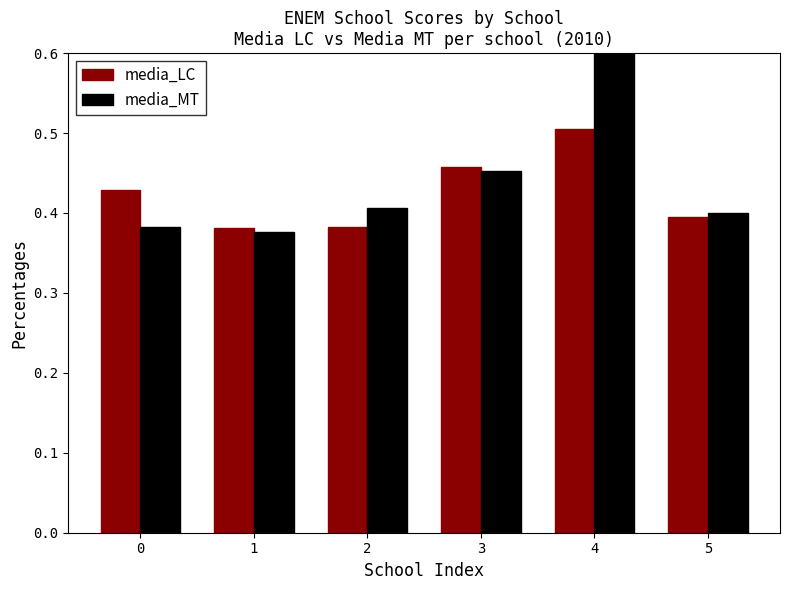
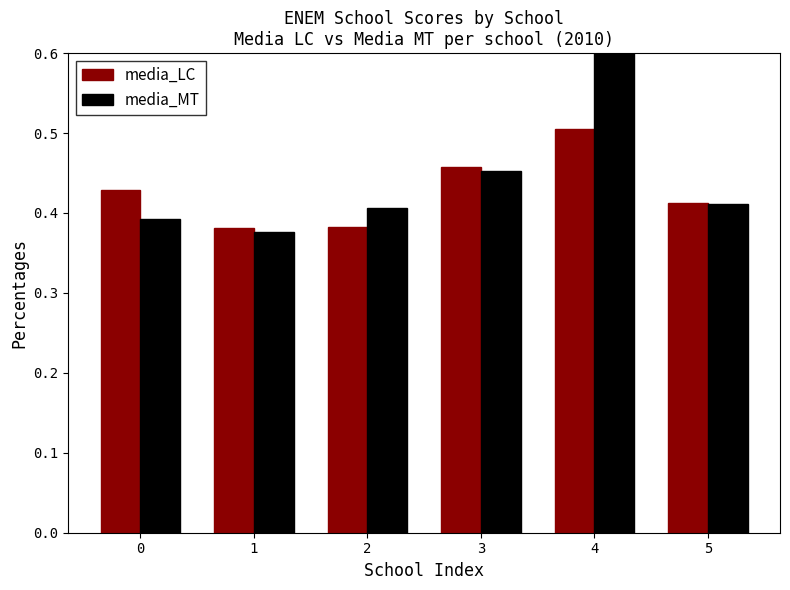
  {
    "media_LC": {
      "0": 0.43,
      "1": 0.38,
      "2": 0.38,
      "3": 0.46,
      "4": 0.50,
-     "5": 0.40
+     "5": 0.41
    },
    "media_MT": {
-     "0": 0.38,
+     "0": 0.39,
      "1": 0.38,
      "2": 0.41,
      "3": 0.45,
      "4": 0.60,
-     "5": 0.40
+     "5": 0.41
    }
  }
